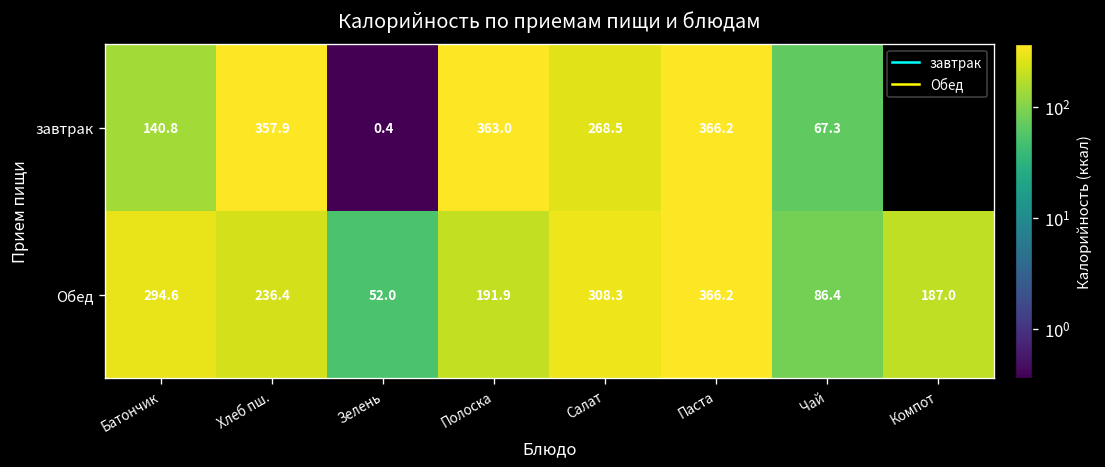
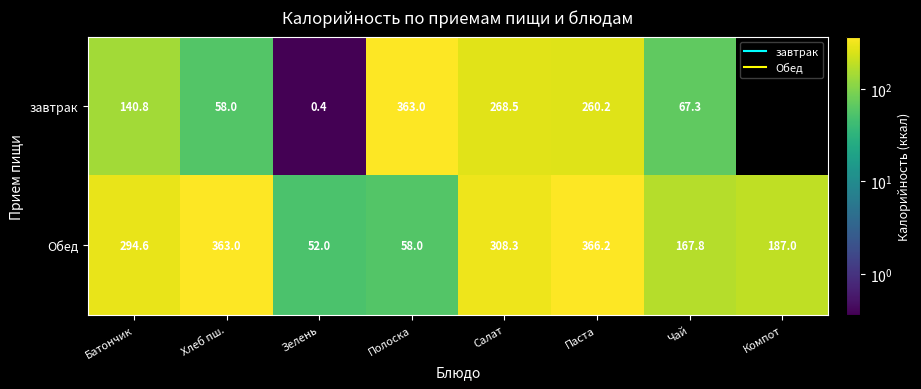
  {
    "завтрак": {
      "Батончик": 140.8,
-     "Хлеб пш.": 357.9,
+     "Хлеб пш.": 58.0,
      "Зелень": 0.4,
      "Полоска": 363.0,
      "Салат": 268.5,
-     "Паста": 366.2,
+     "Паста": 260.2,
      "Чай": 67.3
    },
    "Обед": {
      "Батончик": 294.6,
-     "Хлеб пш.": 236.4,
+     "Хлеб пш.": 363.0,
      "Зелень": 52.0,
-     "Полоска": 191.9,
+     "Полоска": 58.0,
      "Салат": 308.3,
      "Паста": 366.2,
-     "Чай": 86.4,
+     "Чай": 167.8,
      "Компот": 187.0
    }
  }
